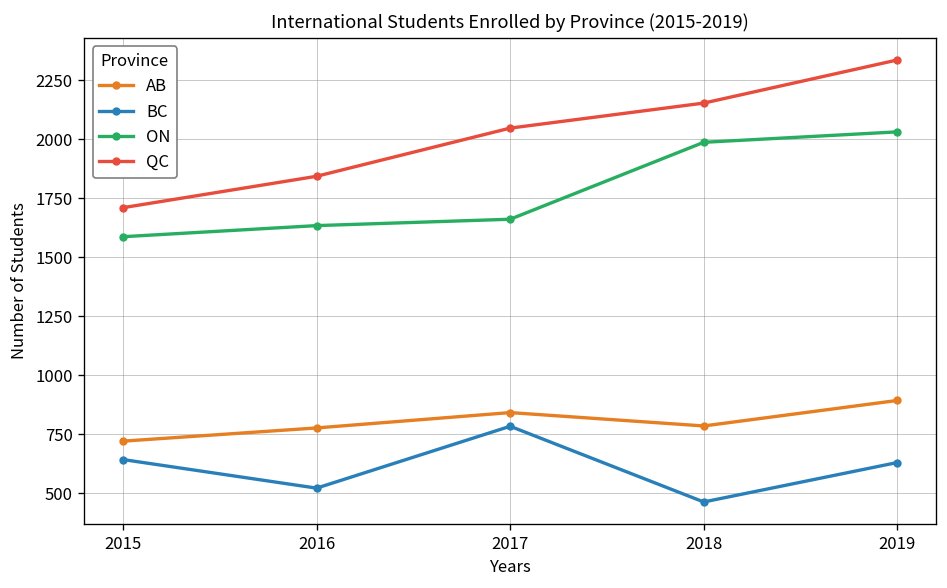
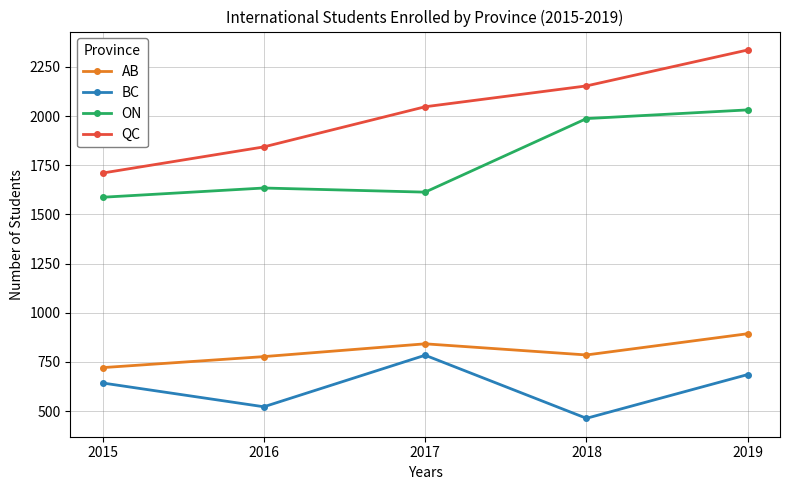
  {
    "BC": {
      "2015": 640,
      "2016": 520,
      "2017": 780,
      "2018": 460,
-     "2019": 630
+     "2019": 690
    },
    "ON": {
      "2015": 1590,
      "2016": 1630,
-     "2017": 1660,
+     "2017": 1610,
      "2018": 1990,
      "2019": 2030
    }
  }
